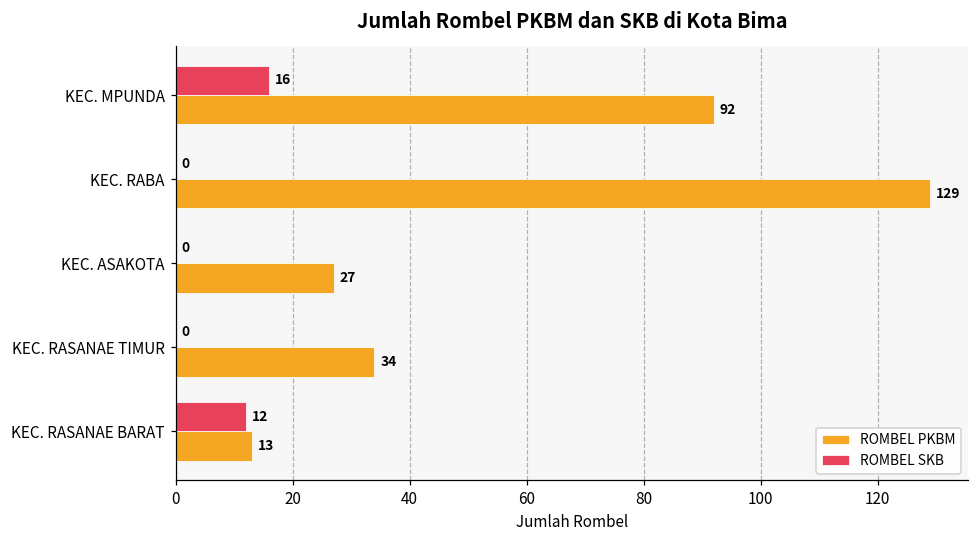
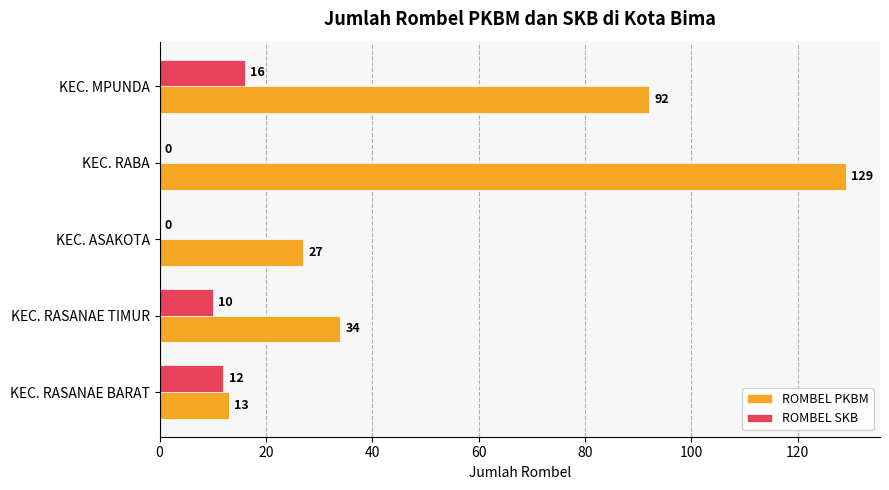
  {
    "ROMBEL PKBM": {
      "KEC. MPUNDA": 92,
      "KEC. RABA": 129,
      "KEC. ASAKOTA": 27,
      "KEC. RASANAE TIMUR": 34,
      "KEC. RASANAE BARAT": 13
    },
    "ROMBEL SKB": {
      "KEC. MPUNDA": 16,
      "KEC. RABA": 0,
      "KEC. ASAKOTA": 0,
-     "KEC. RASANAE TIMUR": 0,
+     "KEC. RASANAE TIMUR": 10,
      "KEC. RASANAE BARAT": 12
    }
  }
